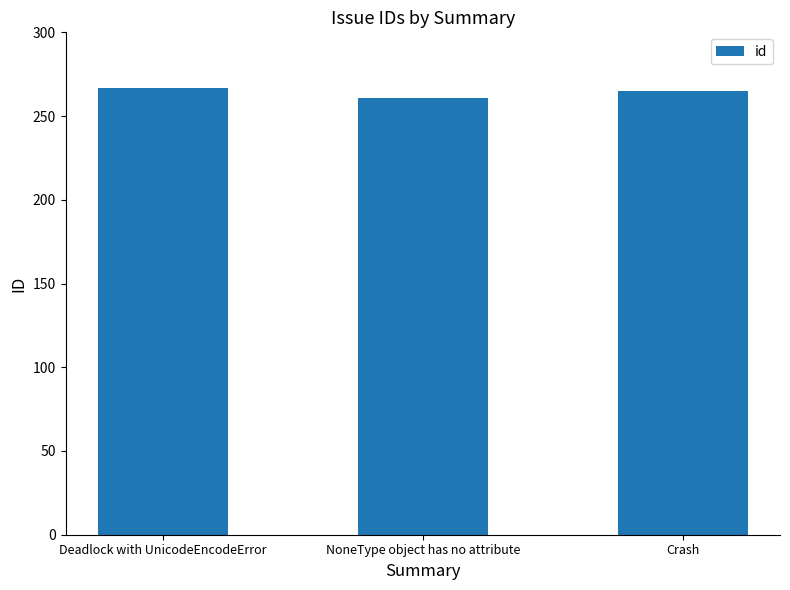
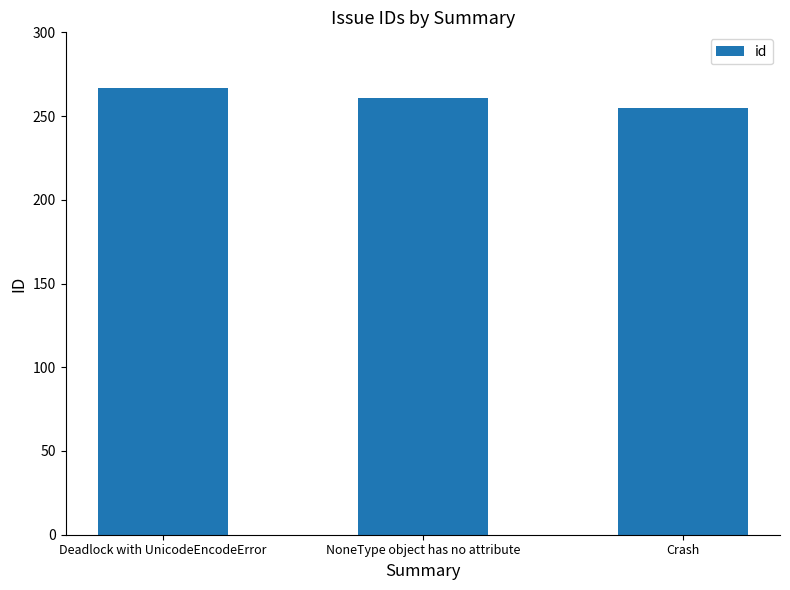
  {
    "Deadlock with UnicodeEncodeError": 267,
    "NoneType object has no attribute": 261,
-   "Crash": 265
+   "Crash": 255
  }
